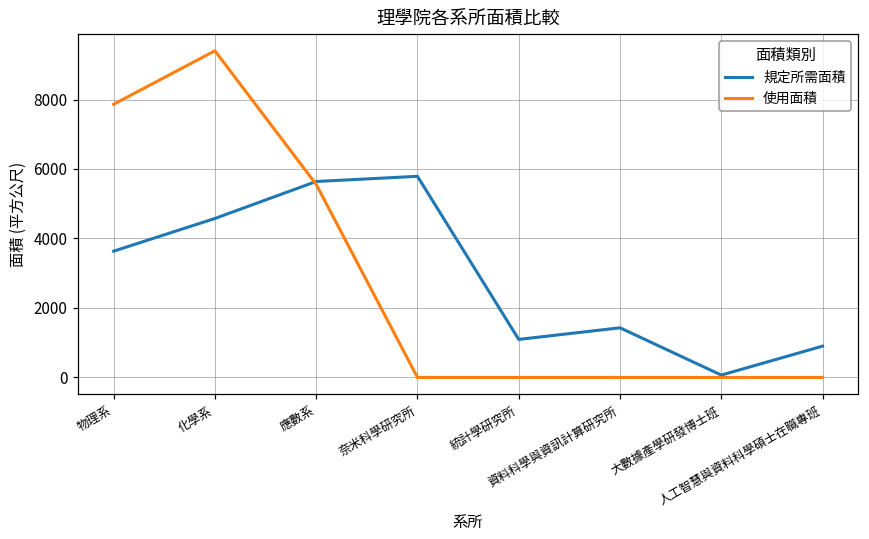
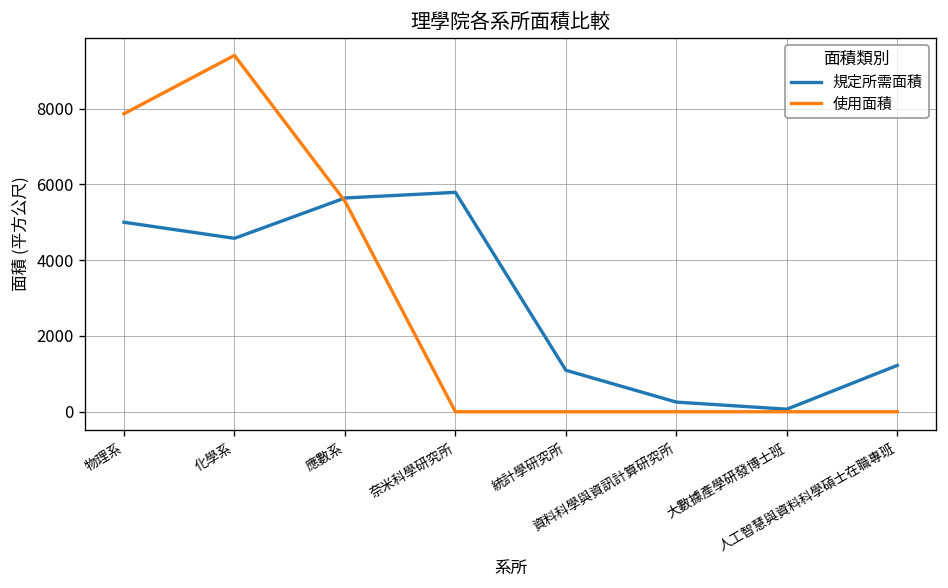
  {
    "規定所需面積": {
-     "物理系": 3600,
+     "物理系": 5000,
      "化學系": 4600,
      "應數系": 5600,
      "奈米科學研究所": 5800,
      "統計學研究所": 1100,
-     "資料科學與資訊計算研究所": 1400,
-     "人工智慧與資料科學碩士在職專班": 900
+     "資料科學與資訊計算研究所": 300,
+     "人工智慧與資料科學碩士在職專班": 1200
    },
    "使用面積": {
      "物理系": 7900,
      "化學系": 9400,
      "應數系": 5600,
      "奈米科學研究所": 0,
      "統計學研究所": 0,
      "資料科學與資訊計算研究所": 0,
      "人工智慧與資料科學碩士在職專班": 0
    }
  }
